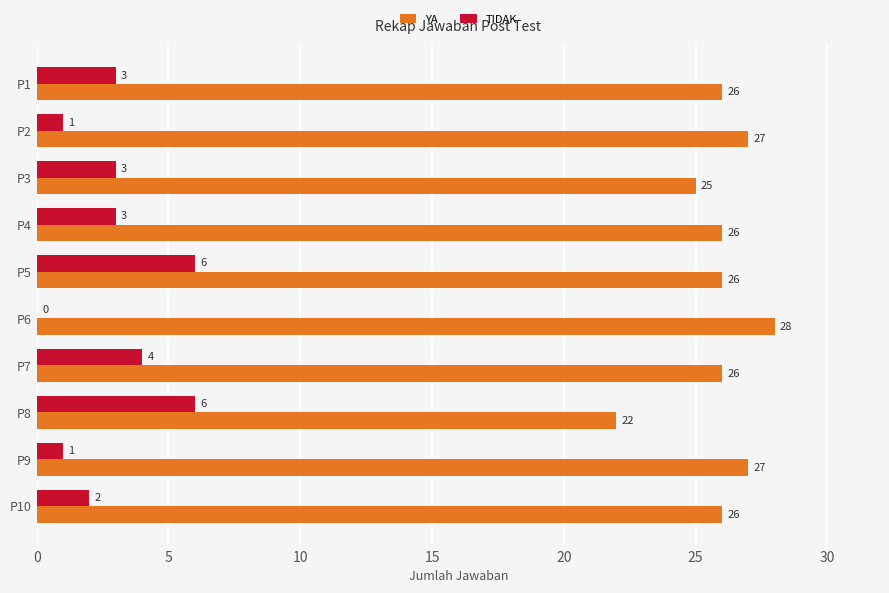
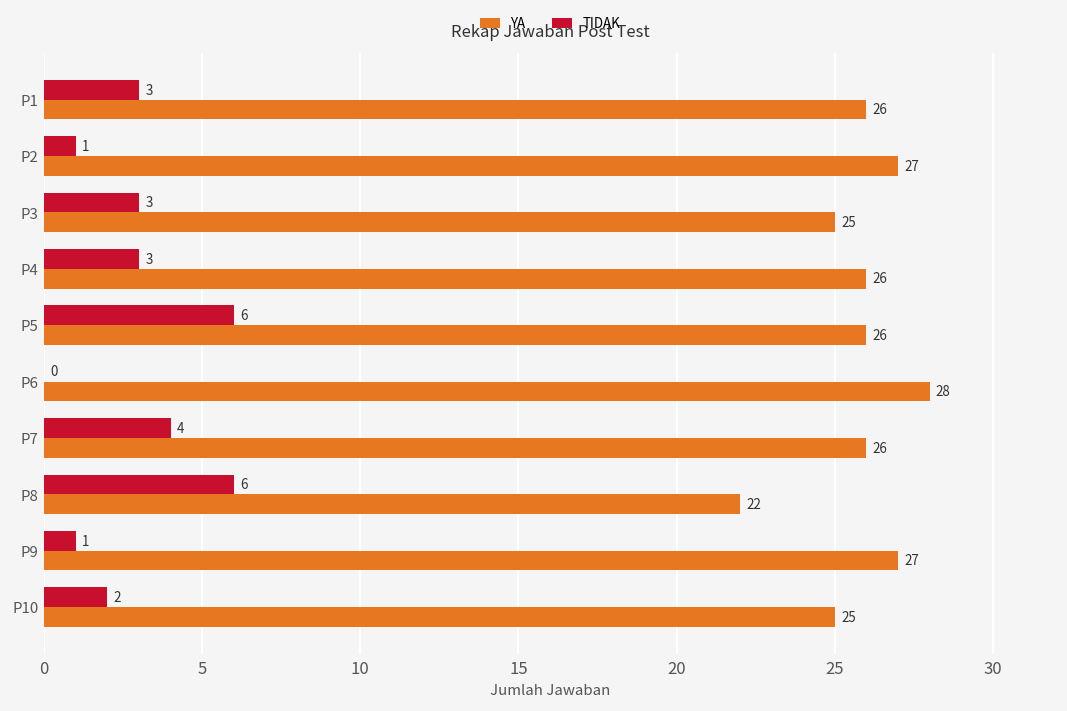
  {
    "YA": {
      "P1": 26,
      "P2": 27,
      "P3": 25,
      "P4": 26,
      "P5": 26,
      "P6": 28,
      "P7": 26,
      "P8": 22,
      "P9": 27,
-     "P10": 26
+     "P10": 25
    },
    "TIDAK": {
      "P1": 3,
      "P2": 1,
      "P3": 3,
      "P4": 3,
      "P5": 6,
      "P6": 0,
      "P7": 4,
      "P8": 6,
      "P9": 1,
      "P10": 2
    }
  }
